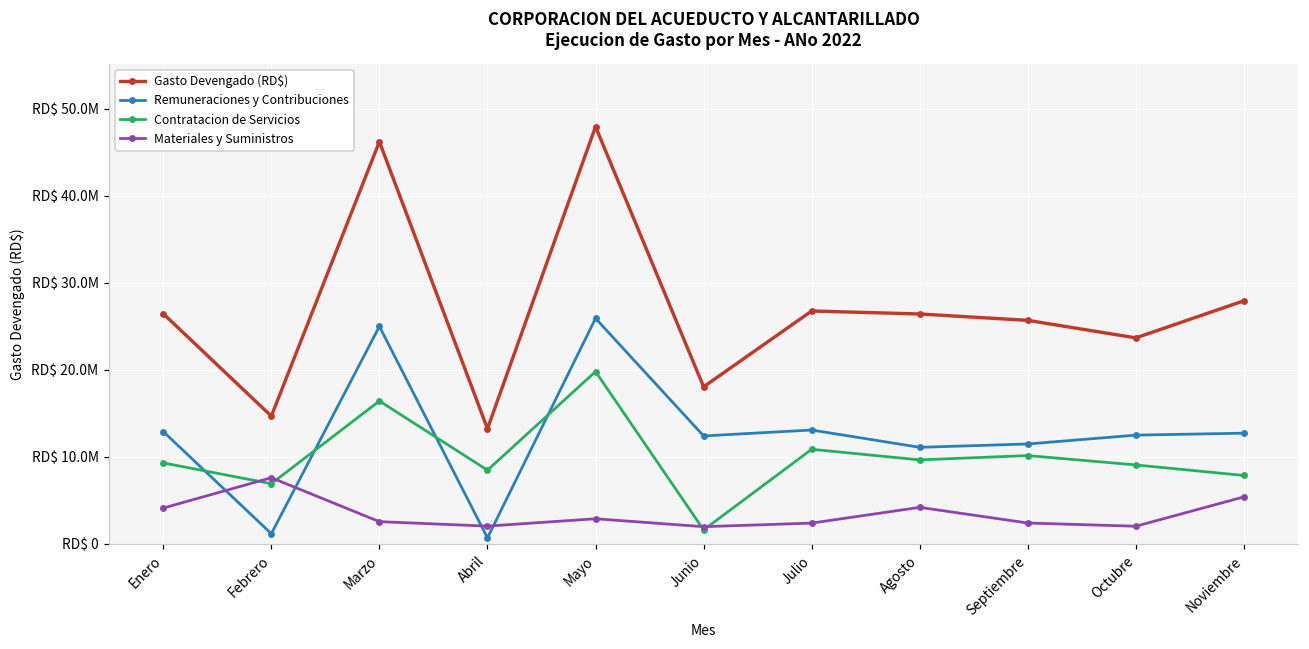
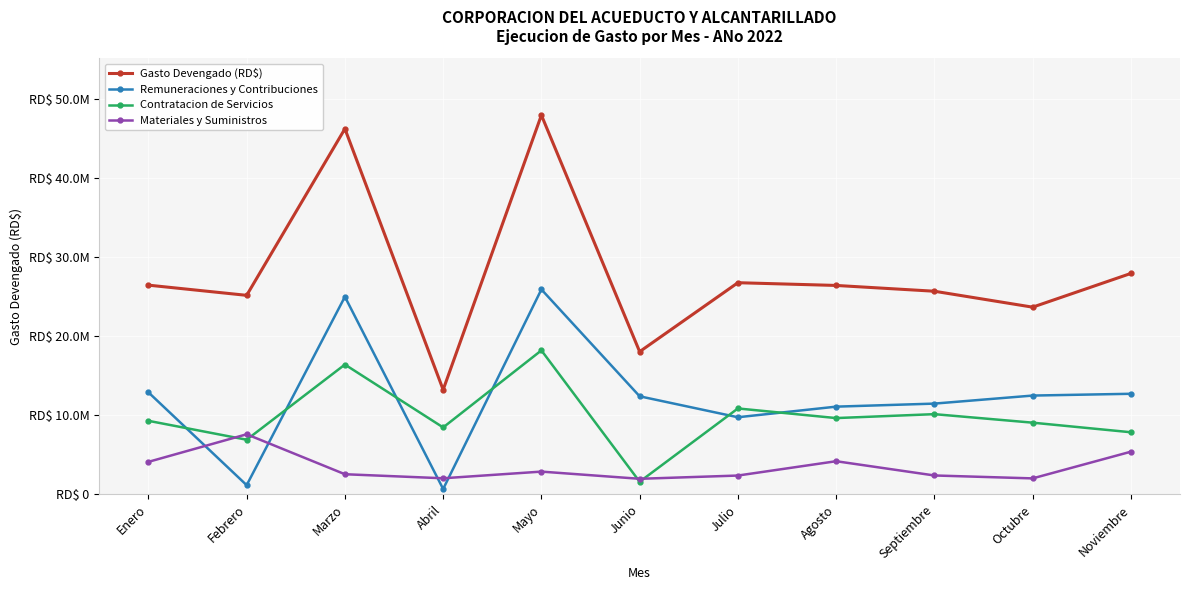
  {
    "Gasto Devengado (RD$)": {
      "Enero": "RD$ 26000000",
-     "Febrero": "RD$ 15000000",
+     "Febrero": "RD$ 25000000",
      "Marzo": "RD$ 46000000",
      "Abril": "RD$ 13000000",
      "Mayo": "RD$ 48000000",
      "Junio": "RD$ 18000000",
      "Julio": "RD$ 27000000",
      "Agosto": "RD$ 26000000",
      "Septiembre": "RD$ 26000000",
      "Octubre": "RD$ 24000000",
      "Noviembre": "RD$ 28000000"
    },
    "Remuneraciones y Contribuciones": {
      "Enero": "RD$ 13000000",
      "Febrero": "RD$ 1000000",
      "Marzo": "RD$ 25000000",
      "Abril": "RD$ 1000000",
      "Mayo": "RD$ 26000000",
      "Junio": "RD$ 12000000",
-     "Julio": "RD$ 13000000",
+     "Julio": "RD$ 10000000",
      "Agosto": "RD$ 11000000",
      "Septiembre": "RD$ 11000000",
      "Octubre": "RD$ 12000000",
      "Noviembre": "RD$ 13000000"
    },
    "Contratacion de Servicios": {
      "Enero": "RD$ 9000000",
      "Febrero": "RD$ 7000000",
      "Marzo": "RD$ 16000000",
      "Abril": "RD$ 8000000",
-     "Mayo": "RD$ 20000000",
+     "Mayo": "RD$ 18000000",
      "Junio": "RD$ 2000000",
      "Julio": "RD$ 11000000",
      "Agosto": "RD$ 10000000",
      "Septiembre": "RD$ 10000000",
      "Octubre": "RD$ 9000000",
      "Noviembre": "RD$ 8000000"
    },
    "Materiales y Suministros": {
      "Enero": "RD$ 4000000",
      "Febrero": "RD$ 8000000",
      "Marzo": "RD$ 3000000",
      "Abril": "RD$ 2000000",
      "Mayo": "RD$ 3000000",
      "Junio": "RD$ 2000000",
      "Julio": "RD$ 2000000",
      "Agosto": "RD$ 4000000",
      "Septiembre": "RD$ 2000000",
      "Octubre": "RD$ 2000000",
      "Noviembre": "RD$ 5000000"
    }
  }
